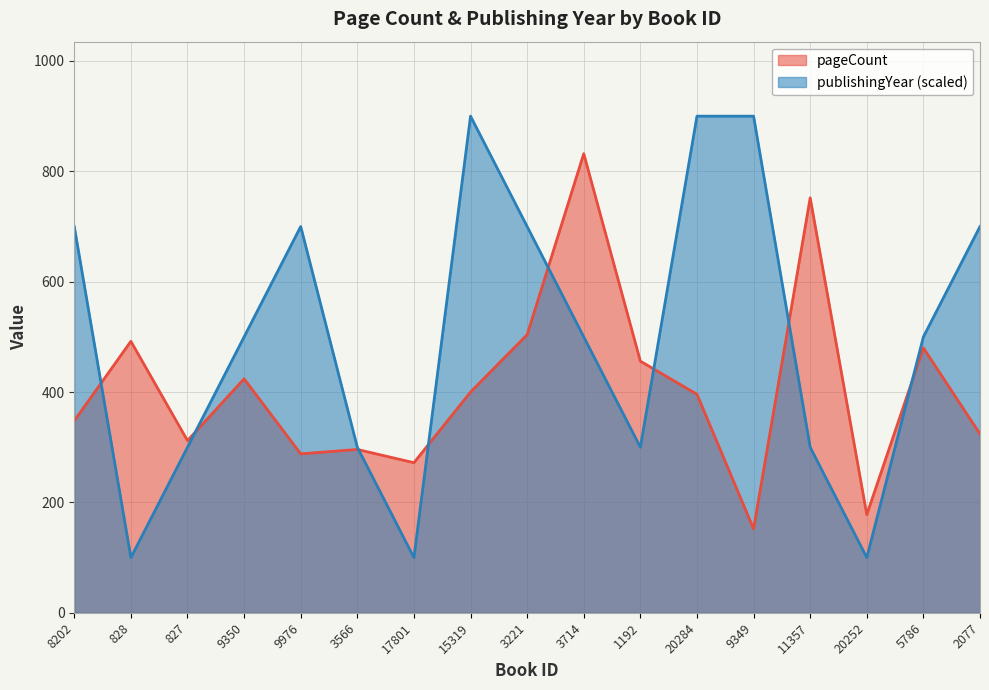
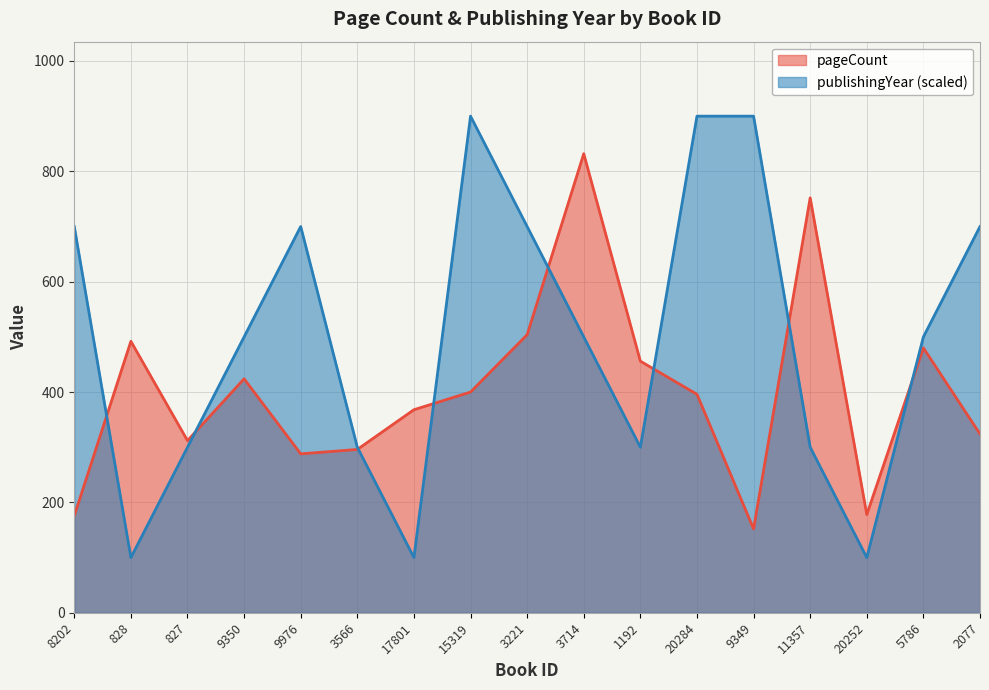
  {
    "pageCount": {
-     "8202": 350,
+     "8202": 180,
      "828": 490,
      "827": 310,
      "9350": 420,
      "9976": 290,
-     "17801": 270,
+     "17801": 370,
      "15319": 400,
      "3221": 500,
      "3714": 830,
      "1192": 460,
      "20284": 400,
      "9349": 150,
      "11357": 750,
      "20252": 180,
      "5786": 480,
      "2077": 320
    },
    "publishingYear (scaled)": {
      "8202": 700,
      "828": 100,
      "827": 300,
      "9350": 500,
      "9976": 700,
      "17801": 100,
      "15319": 900,
      "3221": 700,
      "3714": 500,
      "1192": 300,
      "20284": 900,
      "9349": 900,
      "11357": 300,
      "20252": 100,
      "5786": 500,
      "2077": 700
    }
  }
